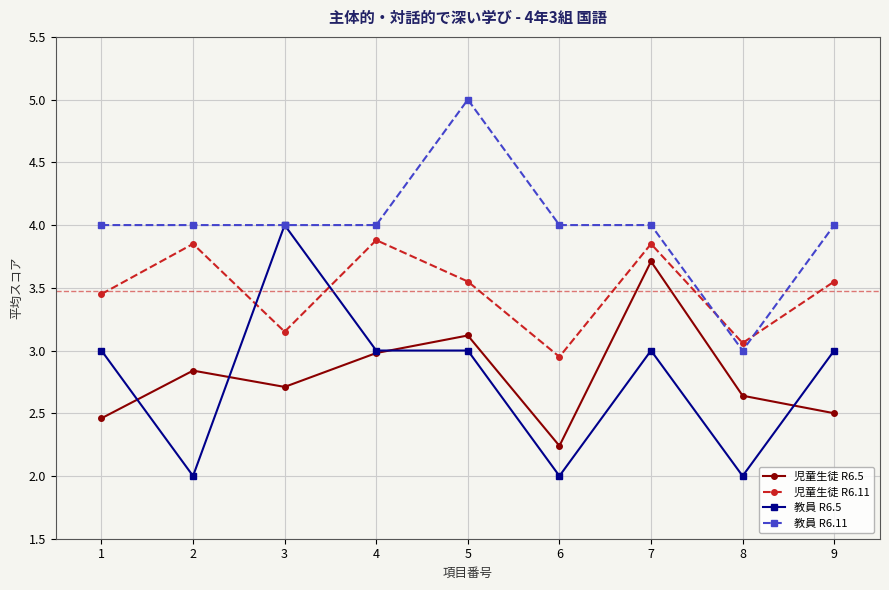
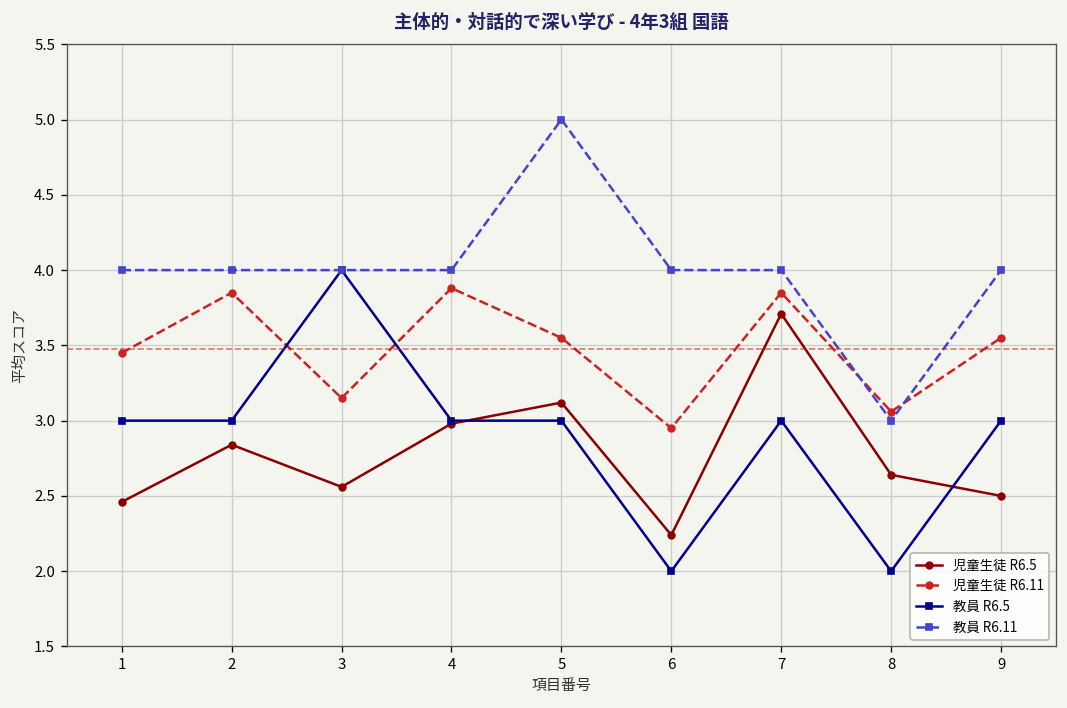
  {
    "児童生徒 R6.5": {
      "1": 2.46,
      "2": 2.84,
-     "3": 2.71,
+     "3": 2.56,
      "5": 3.12,
      "6": 2.24,
      "7": 3.71,
      "8": 2.64,
      "9": 2.50
    },
    "児童生徒 R6.11": {
      "1": 3.45,
      "2": 3.85,
      "3": 3.15,
      "4": 3.88,
      "5": 3.55,
      "6": 2.95,
      "7": 3.85,
      "8": 3.06,
      "9": 3.55
    },
    "教員 R6.5": {
      "1": 3,
-     "2": 2,
+     "2": 3,
      "5": 3,
      "6": 2,
      "7": 3,
      "8": 2,
      "9": 3
    },
    "教員 R6.11": {
      "1": 4.00,
      "2": 4.00,
      "4": 4.00,
      "5": 5.00,
      "6": 4.00,
      "7": 4.00,
      "8": 3.00,
      "9": 4.00
    }
  }
